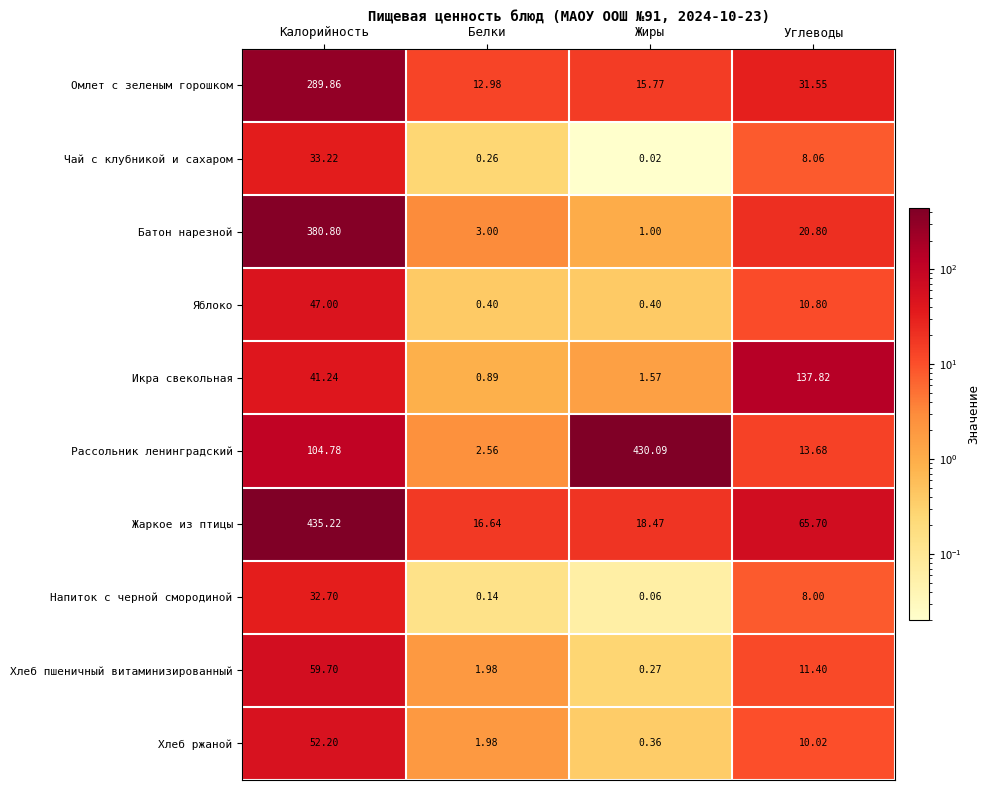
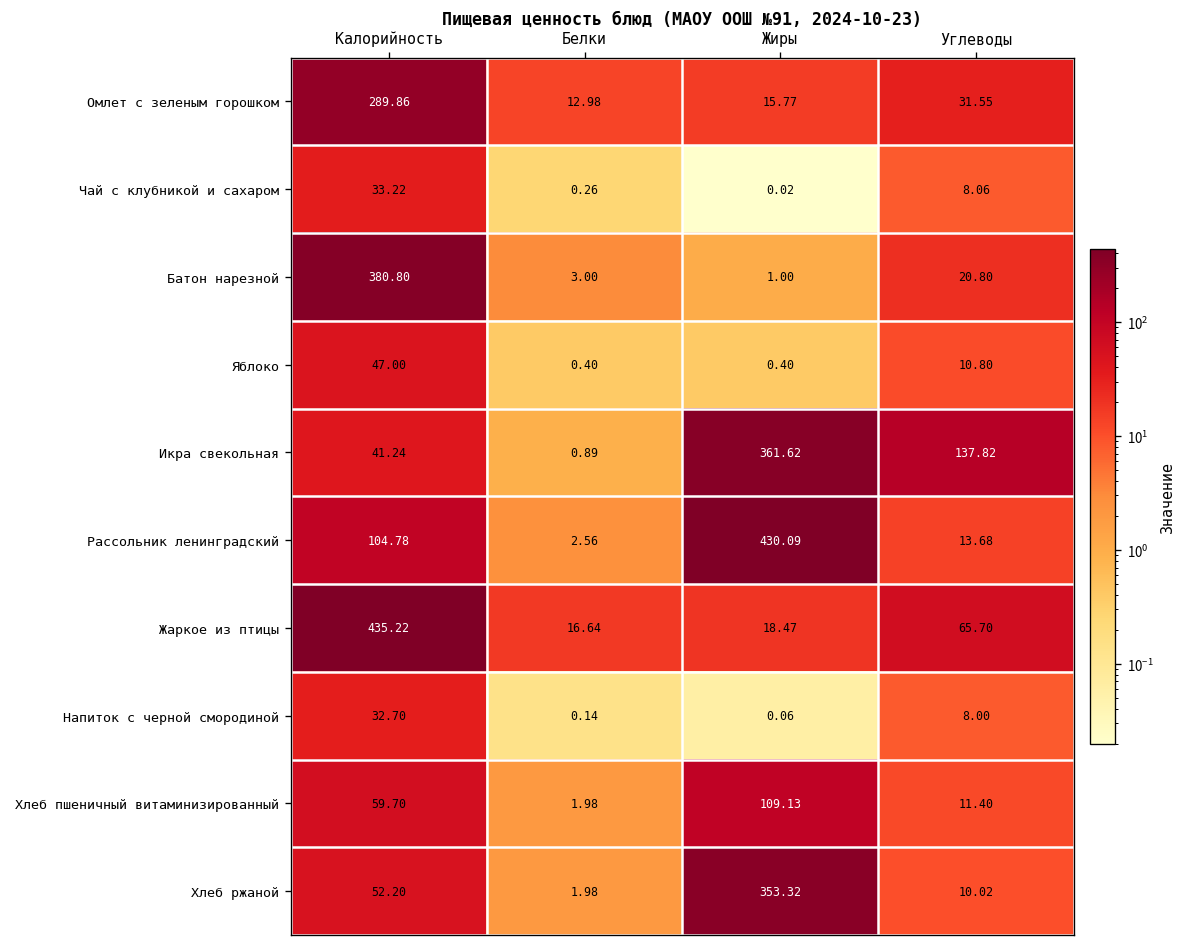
  {
    "Омлет с зеленым горошком": {
      "Калорийность": 289.86,
      "Белки": 12.98,
      "Жиры": 15.77,
      "Углеводы": 31.55
    },
    "Чай с клубникой и сахаром": {
      "Калорийность": 33.22,
      "Белки": 0.26,
      "Жиры": 0.02,
      "Углеводы": 8.06
    },
    "Батон нарезной": {
      "Калорийность": 380.80,
      "Белки": 3.00,
      "Жиры": 1.00,
      "Углеводы": 20.80
    },
    "Яблоко": {
      "Калорийность": 47.00,
      "Белки": 0.40,
      "Жиры": 0.40,
      "Углеводы": 10.80
    },
    "Икра свекольная": {
      "Калорийность": 41.24,
      "Белки": 0.89,
-     "Жиры": 1.57,
+     "Жиры": 361.62,
      "Углеводы": 137.82
    },
    "Рассольник ленинградский": {
      "Калорийность": 104.78,
      "Белки": 2.56,
      "Жиры": 430.09,
      "Углеводы": 13.68
    },
    "Жаркое из птицы": {
      "Калорийность": 435.22,
      "Белки": 16.64,
      "Жиры": 18.47,
      "Углеводы": 65.70
    },
    "Напиток с черной смородиной": {
      "Калорийность": 32.70,
      "Белки": 0.14,
      "Жиры": 0.06,
      "Углеводы": 8.00
    },
    "Хлеб пшеничный витаминизированный": {
      "Калорийность": 59.70,
      "Белки": 1.98,
-     "Жиры": 0.27,
+     "Жиры": 109.13,
      "Углеводы": 11.40
    },
    "Хлеб ржаной": {
      "Калорийность": 52.20,
      "Белки": 1.98,
-     "Жиры": 0.36,
+     "Жиры": 353.32,
      "Углеводы": 10.02
    }
  }
